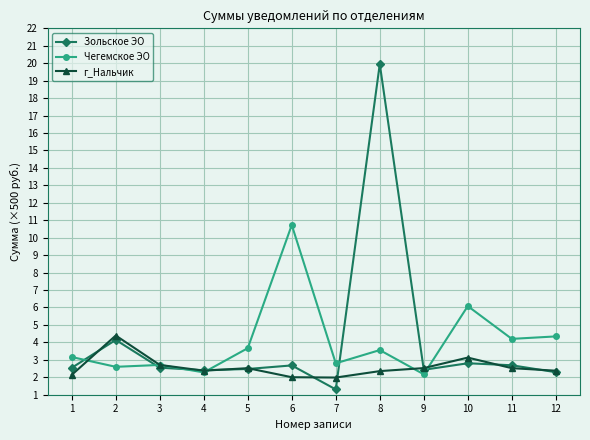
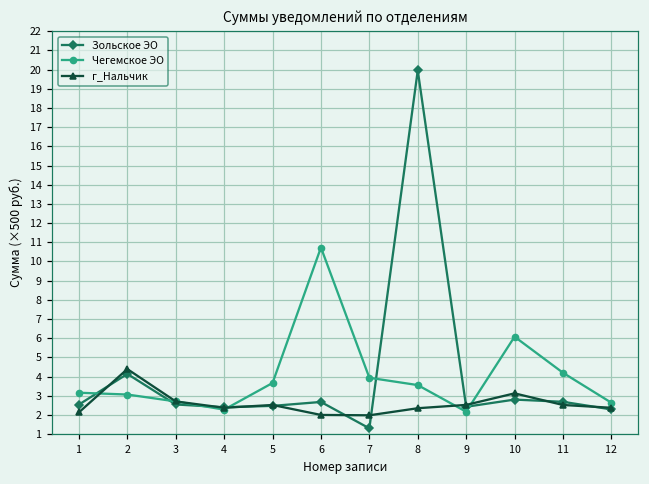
  {
    "Чегемское ЭО": {
      "1": 3.2,
-     "2": 2.6,
+     "2": 3.1,
      "5": 3.7,
      "6": 10.7,
-     "7": 2.8,
+     "7": 3.9,
      "8": 3.6,
      "9": 2.2,
      "10": 6.1,
      "11": 4.2,
-     "12": 4.3
+     "12": 2.6
    }
  }
